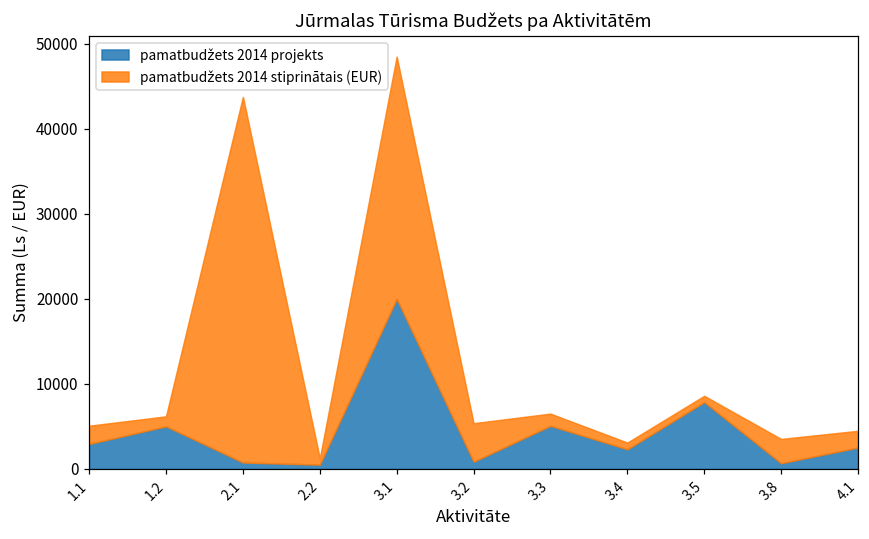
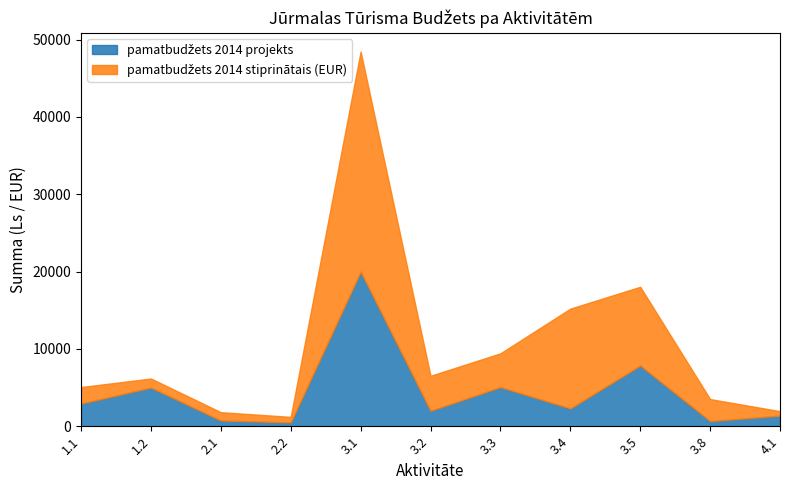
  {
    "pamatbudžets 2014 projekts": {
      "1.1": 3000,
      "1.2": 5000,
      "2.1": 1000,
      "2.2": 1000,
      "3.1": 20000,
-     "3.2": 1000,
+     "3.2": 2000,
      "3.3": 5000,
      "3.4": 2000,
      "3.5": 8000,
      "3.8": 1000,
-     "4.1": 3000
+     "4.1": 1000
    },
    "pamatbudžets 2014 stiprinātais (EUR)": {
      "1.1": 2000,
      "1.2": 1000,
-     "2.1": 43000,
+     "2.1": 1000,
      "2.2": 1000,
      "3.1": 28000,
      "3.2": 5000,
-     "3.3": 1000,
-     "3.4": 1000,
-     "3.5": 1000,
+     "3.3": 4000,
+     "3.4": 13000,
+     "3.5": 10000,
      "3.8": 3000,
-     "4.1": 2000
+     "4.1": 1000
    }
  }
